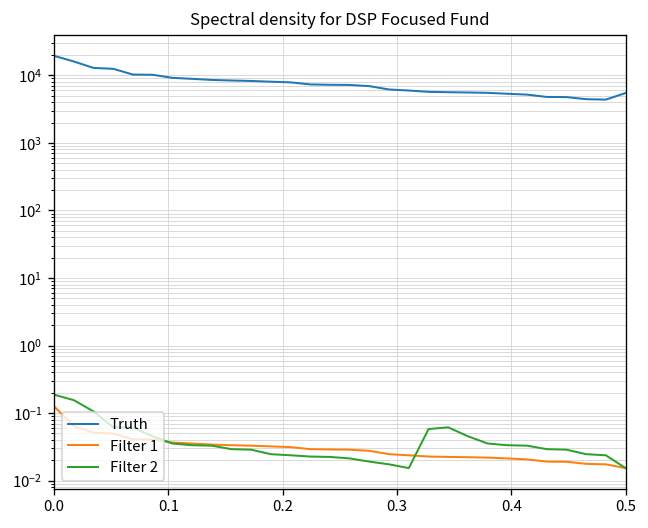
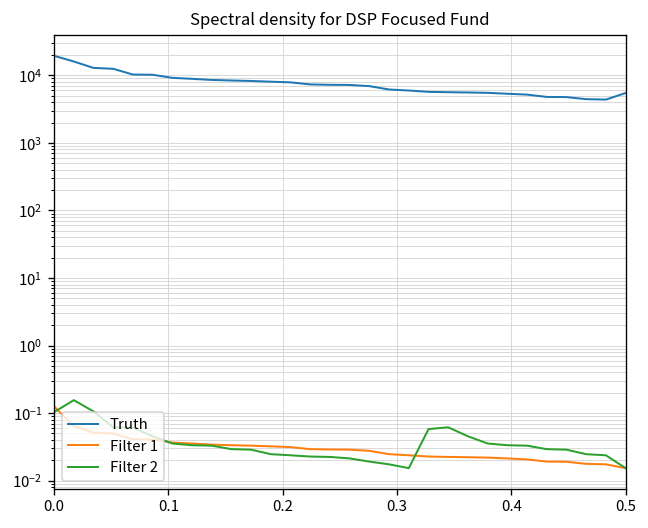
  {
    "Truth": {
      "0.0": 19000,
      "0.5": 5000
    },
    "Filter 1": {
      "0.0": 0.13
    },
    "Filter 2": {
-     "0.0": 0.19
+     "0.0": 0.10
    }
  }
